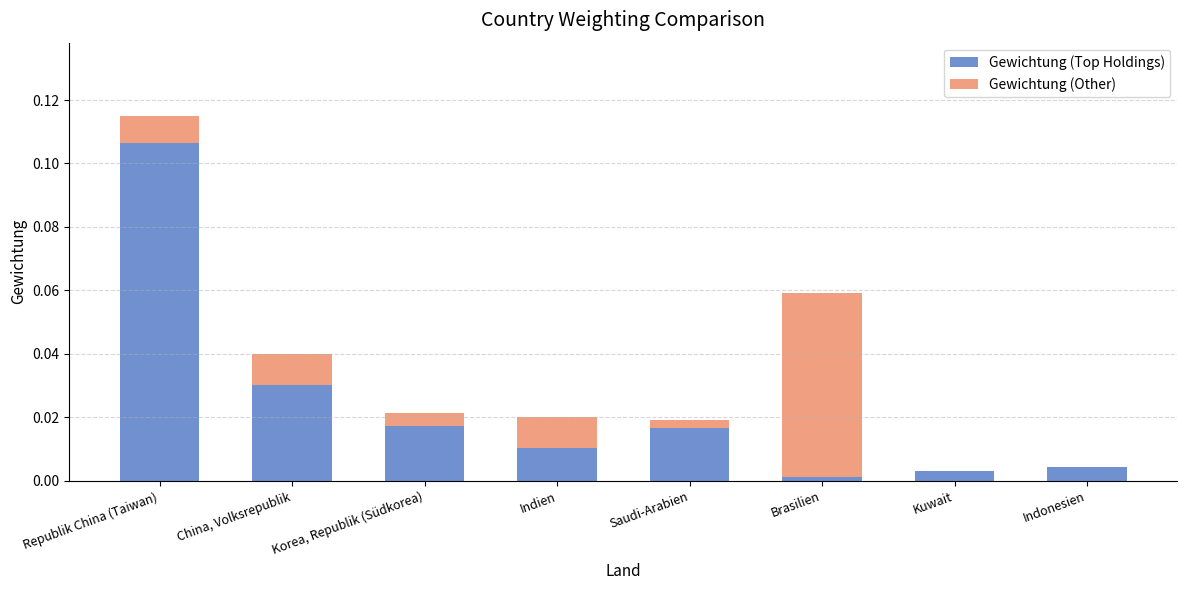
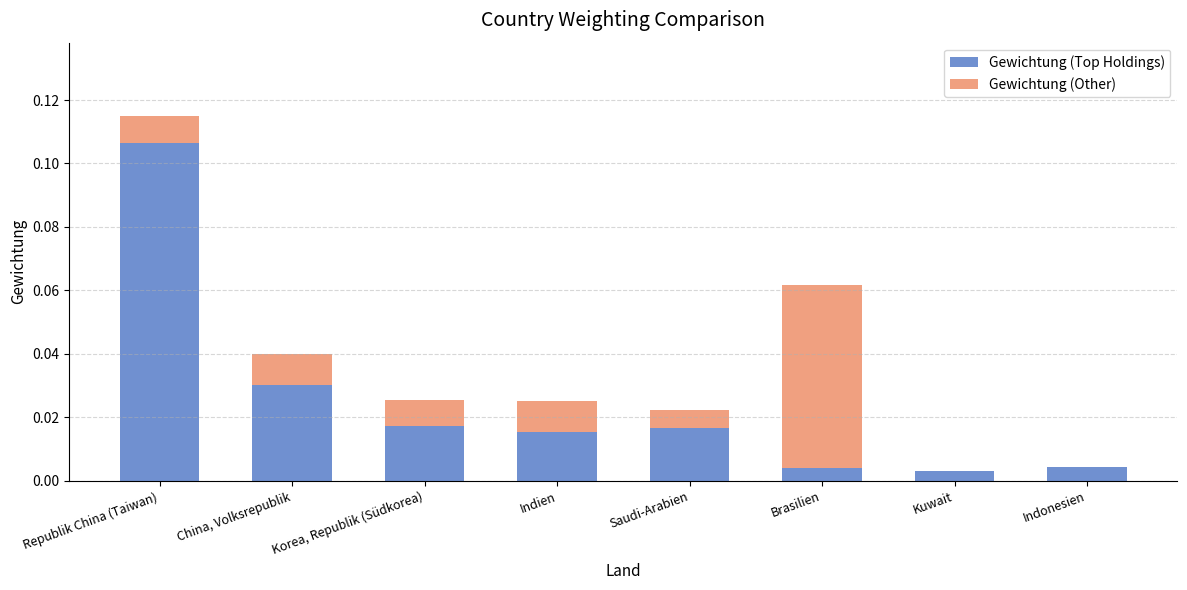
  {
    "Gewichtung (Top Holdings)": {
      "Republik China (Taiwan)": 0.106,
      "China, Volksrepublik": 0.030,
      "Korea, Republik (Südkorea)": 0.017,
-     "Indien": 0.010,
+     "Indien": 0.015,
      "Saudi-Arabien": 0.017,
-     "Brasilien": 0.001,
+     "Brasilien": 0.004,
      "Kuwait": 0.003,
      "Indonesien": 0.004
    },
    "Gewichtung (Other)": {
      "Republik China (Taiwan)": 0.009,
      "China, Volksrepublik": 0.010,
-     "Korea, Republik (Südkorea)": 0.004,
+     "Korea, Republik (Südkorea)": 0.008,
      "Indien": 0.010,
-     "Saudi-Arabien": 0.002,
+     "Saudi-Arabien": 0.006,
      "Brasilien": 0.058,
      "Kuwait": 0.000,
      "Indonesien": 0.000
    }
  }
